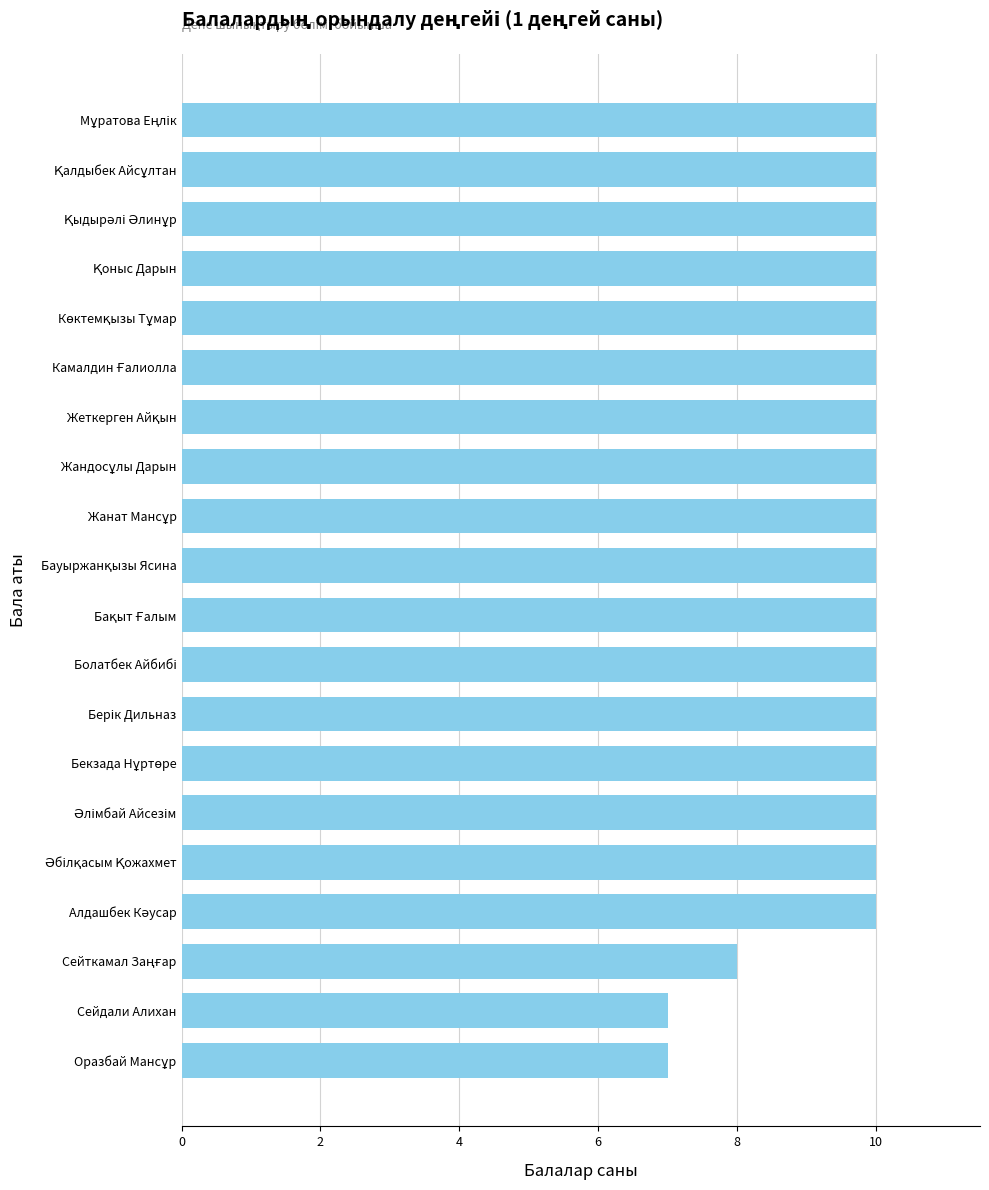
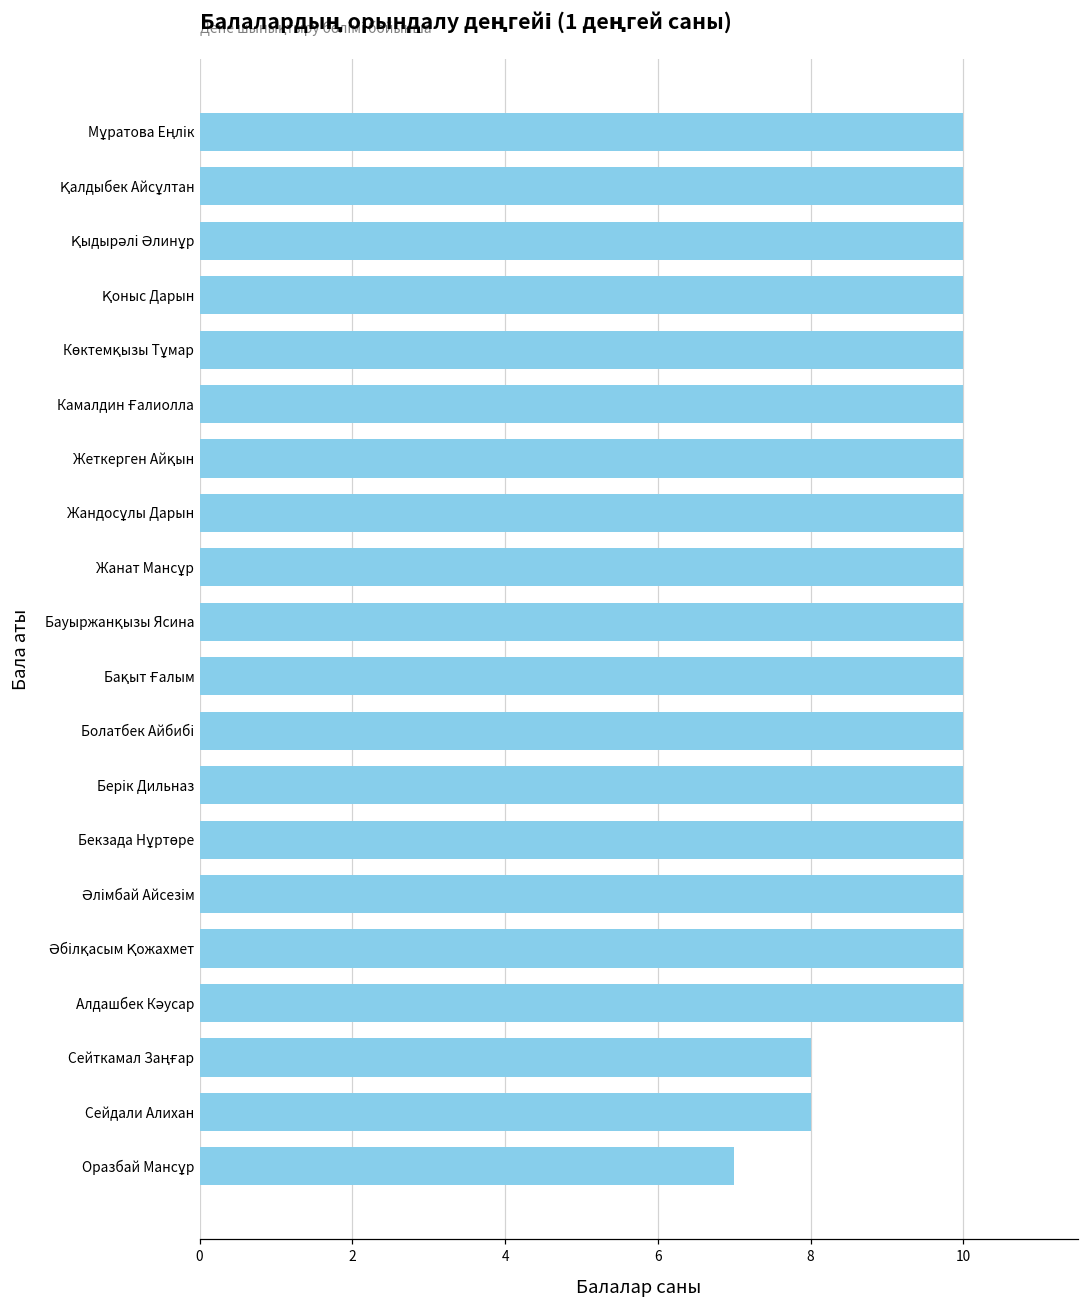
  {
    "Мұратова Еңлік": 10,
    "Қалдыбек Айсұлтан": 10,
    "Қыдырәлі Әлинұр": 10,
    "Қоныс Дарын": 10,
    "Көктемқызы Тұмар": 10,
    "Камалдин Ғалиолла": 10,
    "Жеткерген Айқын": 10,
    "Жандосұлы Дарын": 10,
    "Жанат Мансұр": 10,
    "Бауыржанқызы Ясина": 10,
    "Бақыт Ғалым": 10,
    "Болатбек Айбибі": 10,
    "Берік Дильназ": 10,
    "Бекзада Нұртөре": 10,
    "Әлімбай Айсезім": 10,
    "Әбілқасым Қожахмет": 10,
    "Алдашбек Кәусар": 10,
    "Сейткамал Заңғар": 8,
-   "Сейдали Алихан": 7,
+   "Сейдали Алихан": 8,
    "Оразбай Мансұр": 7
  }
